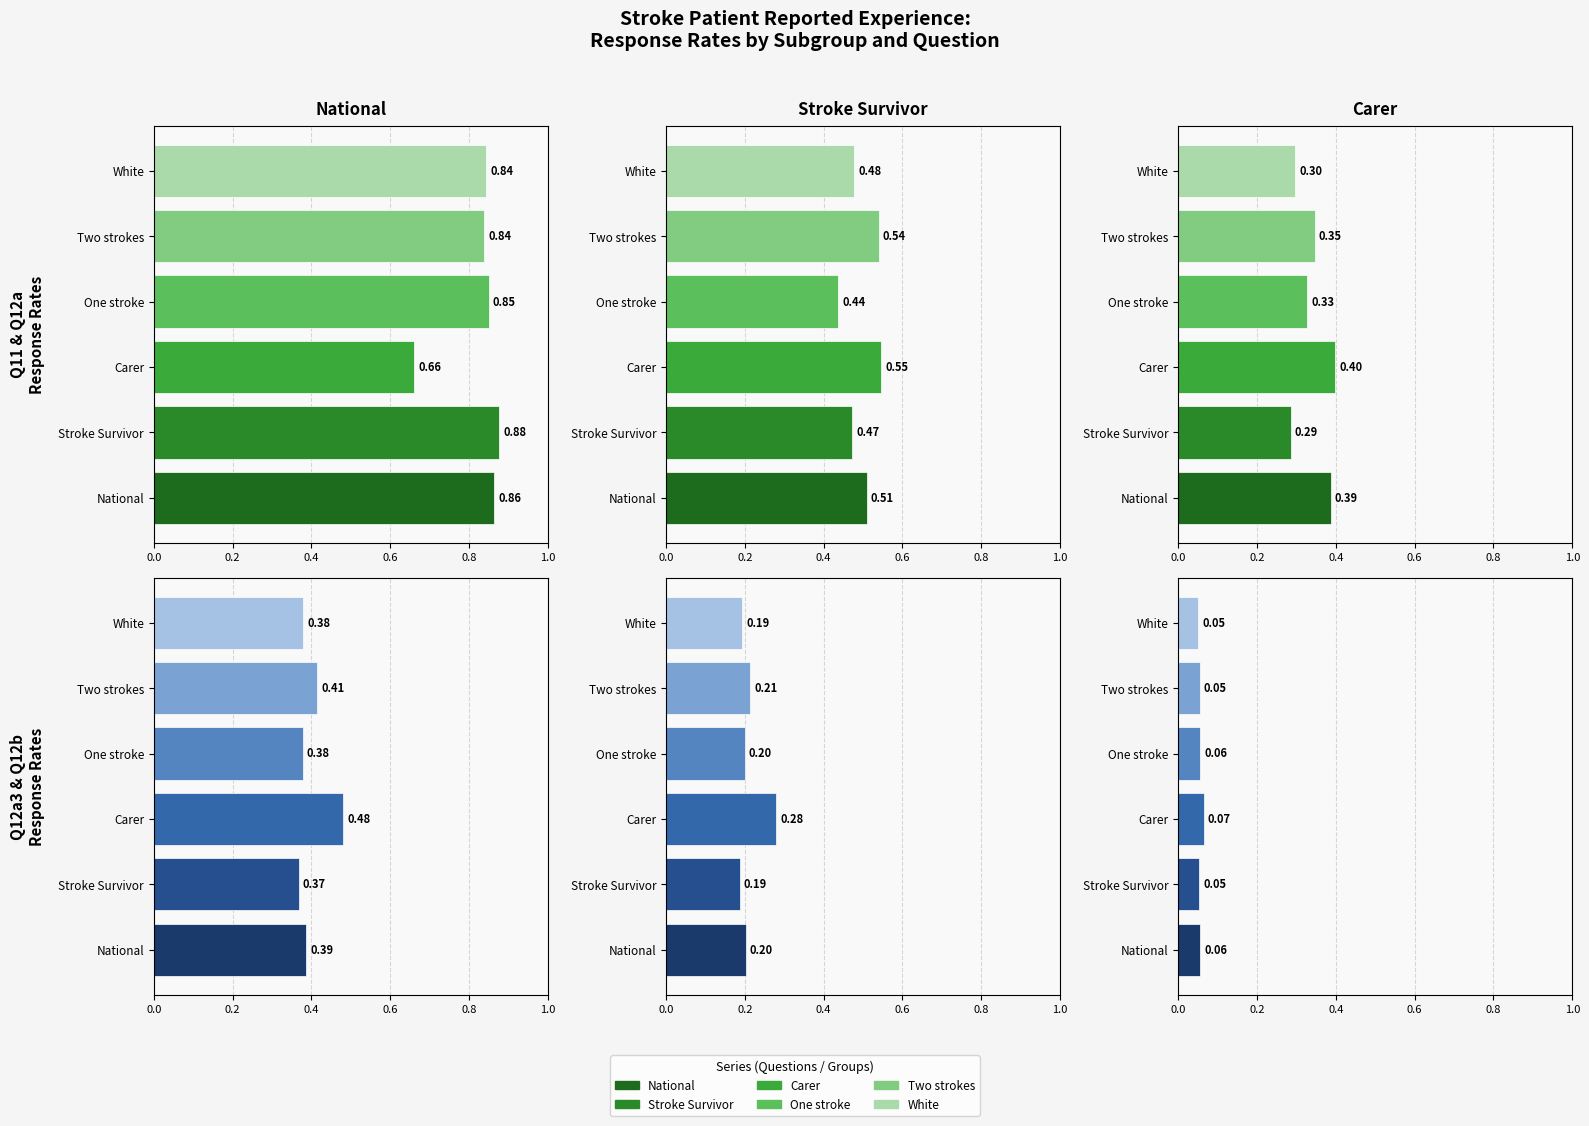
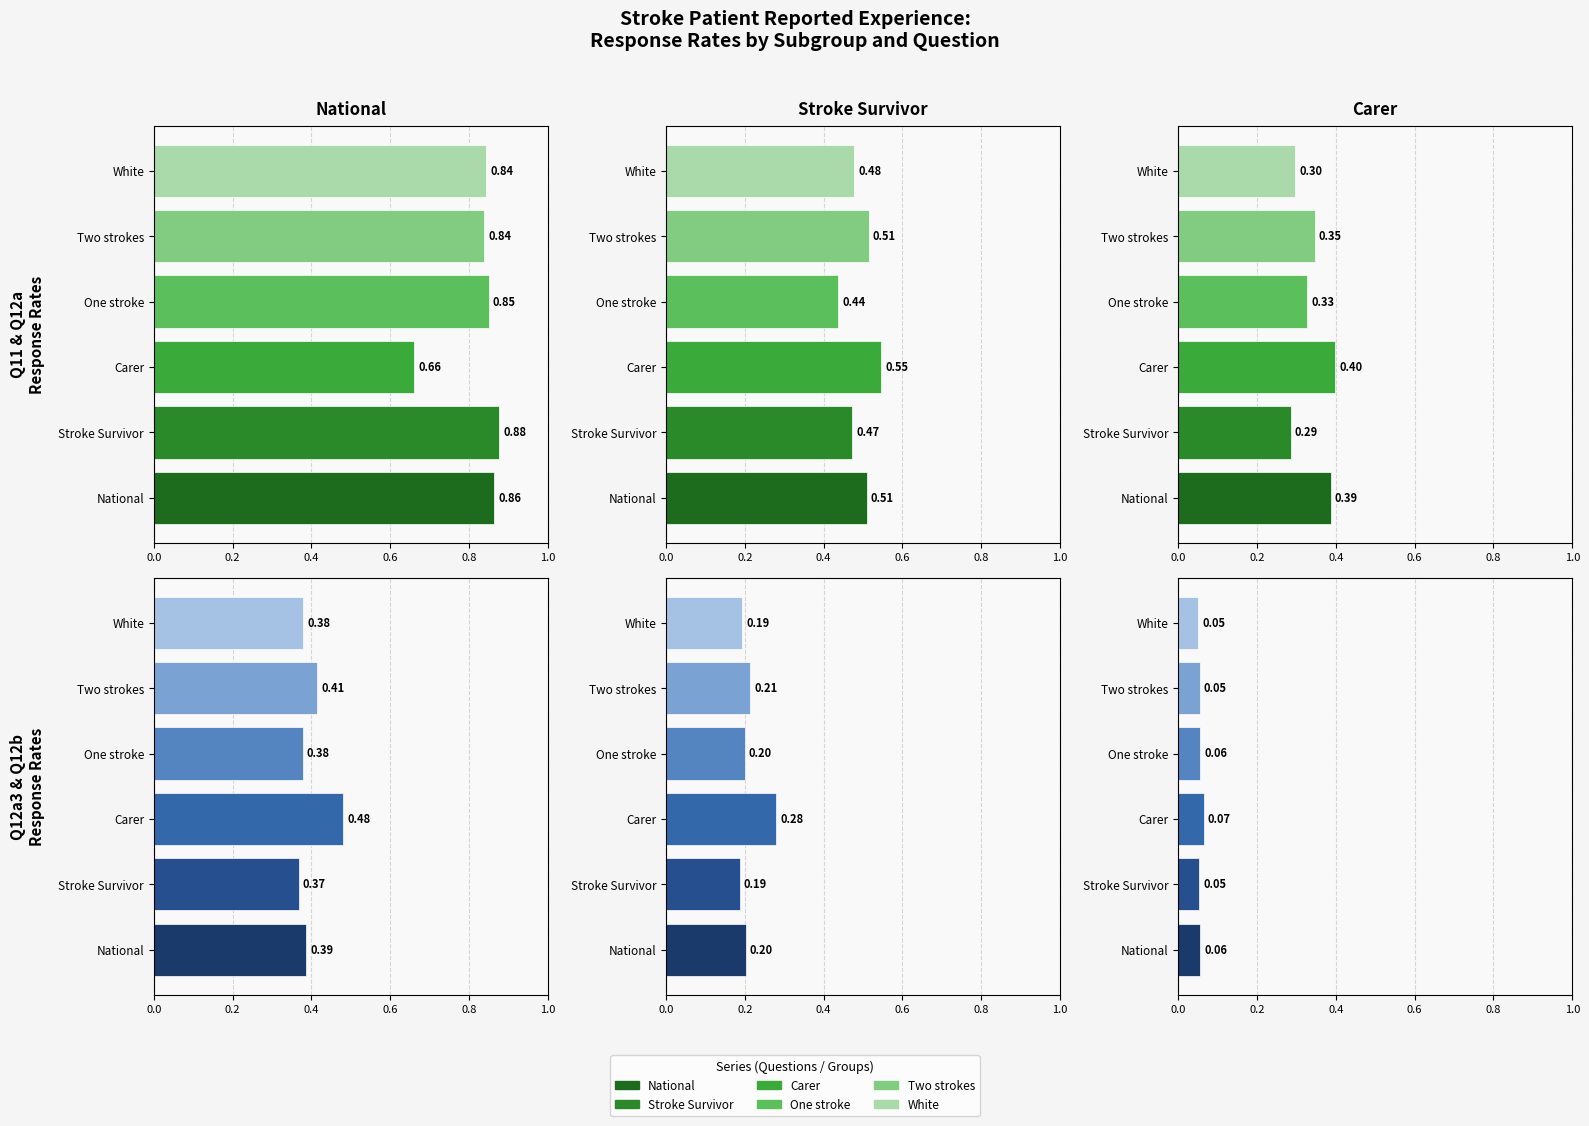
  {
    "National": {
      "White": 0.84,
      "Two strokes": 0.84,
      "One stroke": 0.85,
      "Carer": 0.66,
      "Stroke Survivor": 0.88,
      "National": 0.86
    },
    "Stroke Survivor": {
      "White": 0.48,
-     "Two strokes": 0.54,
+     "Two strokes": 0.51,
      "One stroke": 0.44,
      "Carer": 0.55,
      "Stroke Survivor": 0.47,
      "National": 0.51
    },
    "Carer": {
      "White": 0.30,
      "Two strokes": 0.35,
      "One stroke": 0.33,
      "Carer": 0.40,
      "Stroke Survivor": 0.29,
      "National": 0.39
    }
  }
